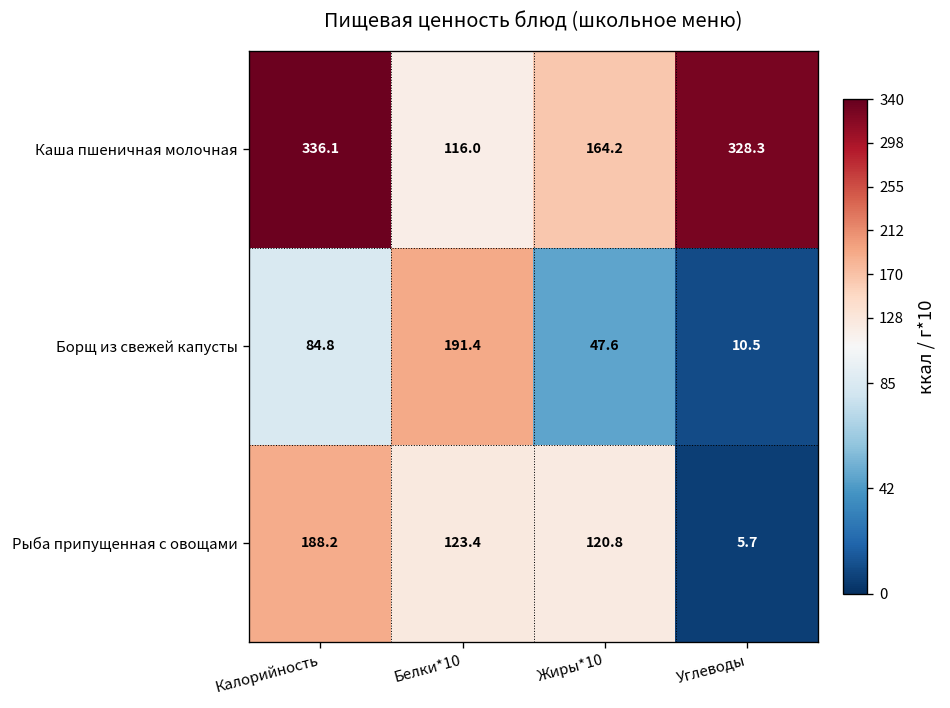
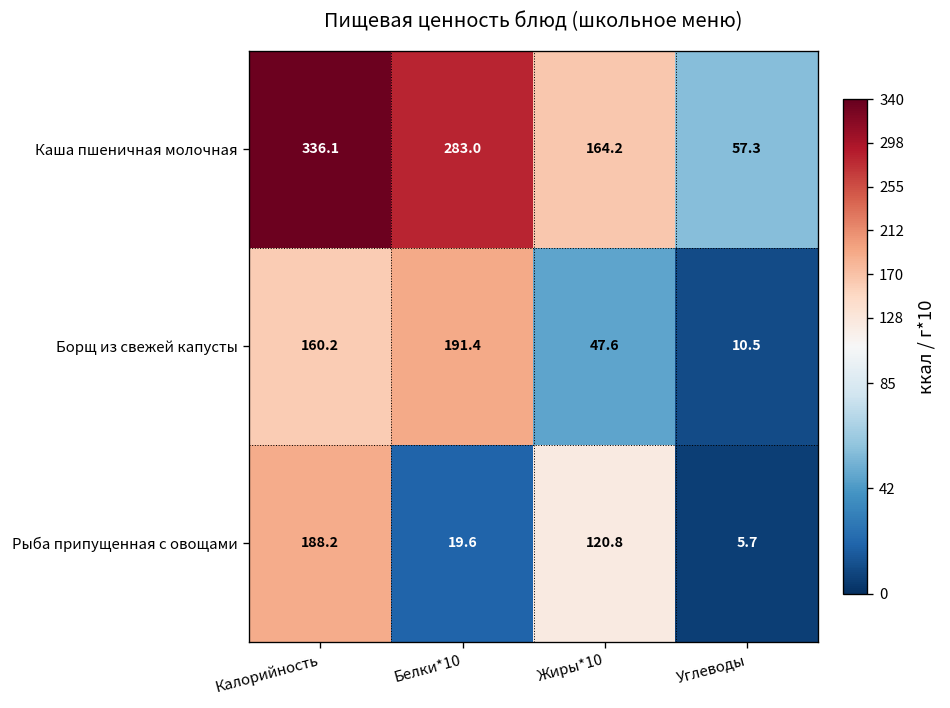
  {
    "Каша пшеничная молочная": {
      "Калорийность": 336.1,
-     "Белки*10": 116.0,
+     "Белки*10": 283.0,
      "Жиры*10": 164.2,
-     "Углеводы": 328.3
+     "Углеводы": 57.3
    },
    "Борщ из свежей капусты": {
-     "Калорийность": 84.8,
+     "Калорийность": 160.2,
      "Белки*10": 191.4,
      "Жиры*10": 47.6,
      "Углеводы": 10.5
    },
    "Рыба припущенная с овощами": {
      "Калорийность": 188.2,
-     "Белки*10": 123.4,
+     "Белки*10": 19.6,
      "Жиры*10": 120.8,
      "Углеводы": 5.7
    }
  }
